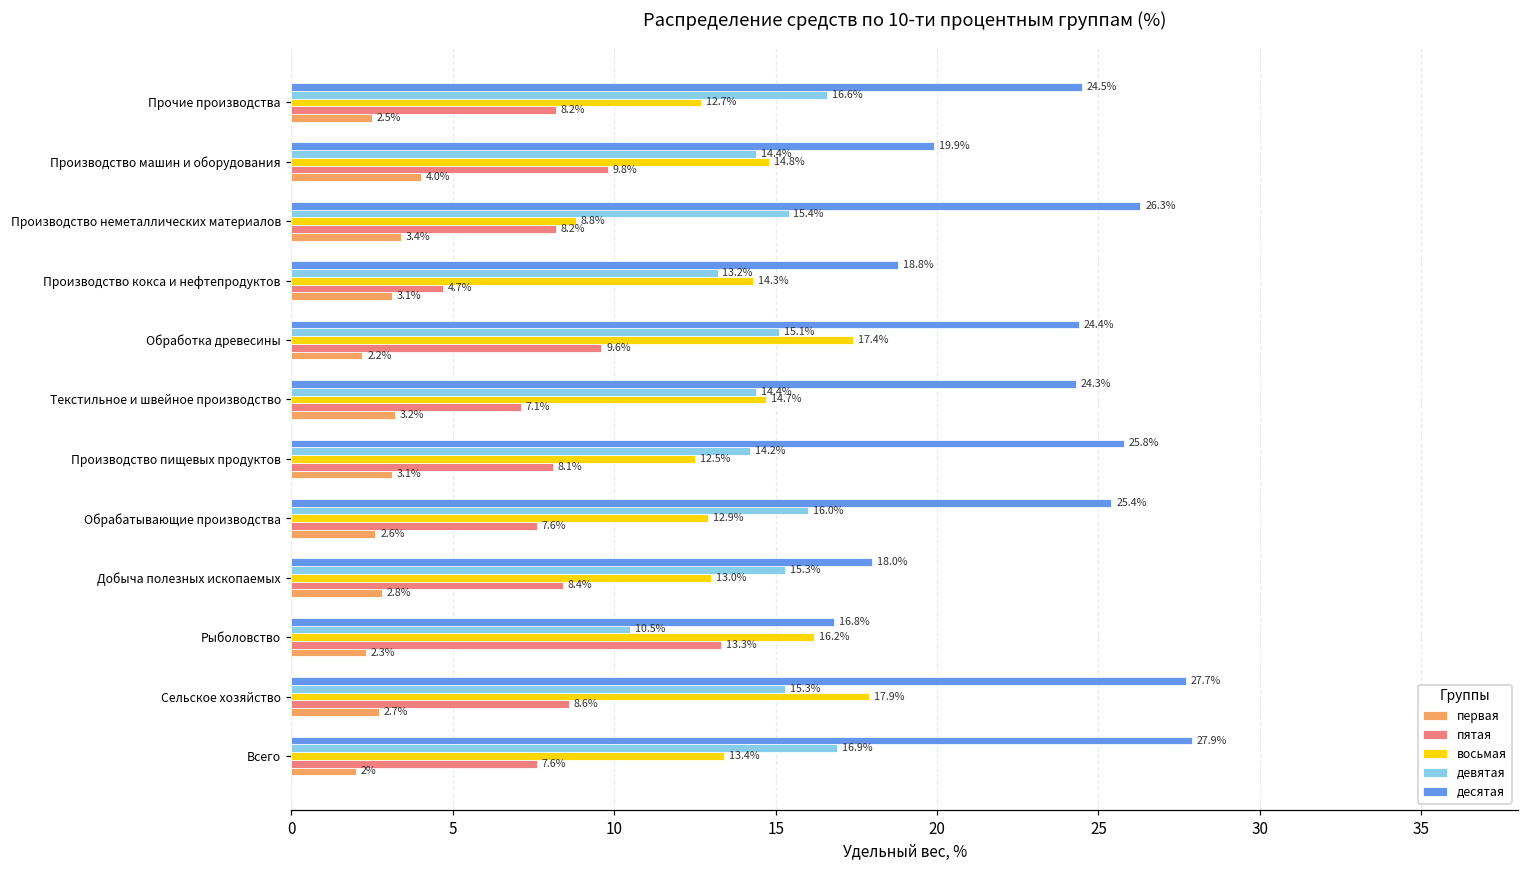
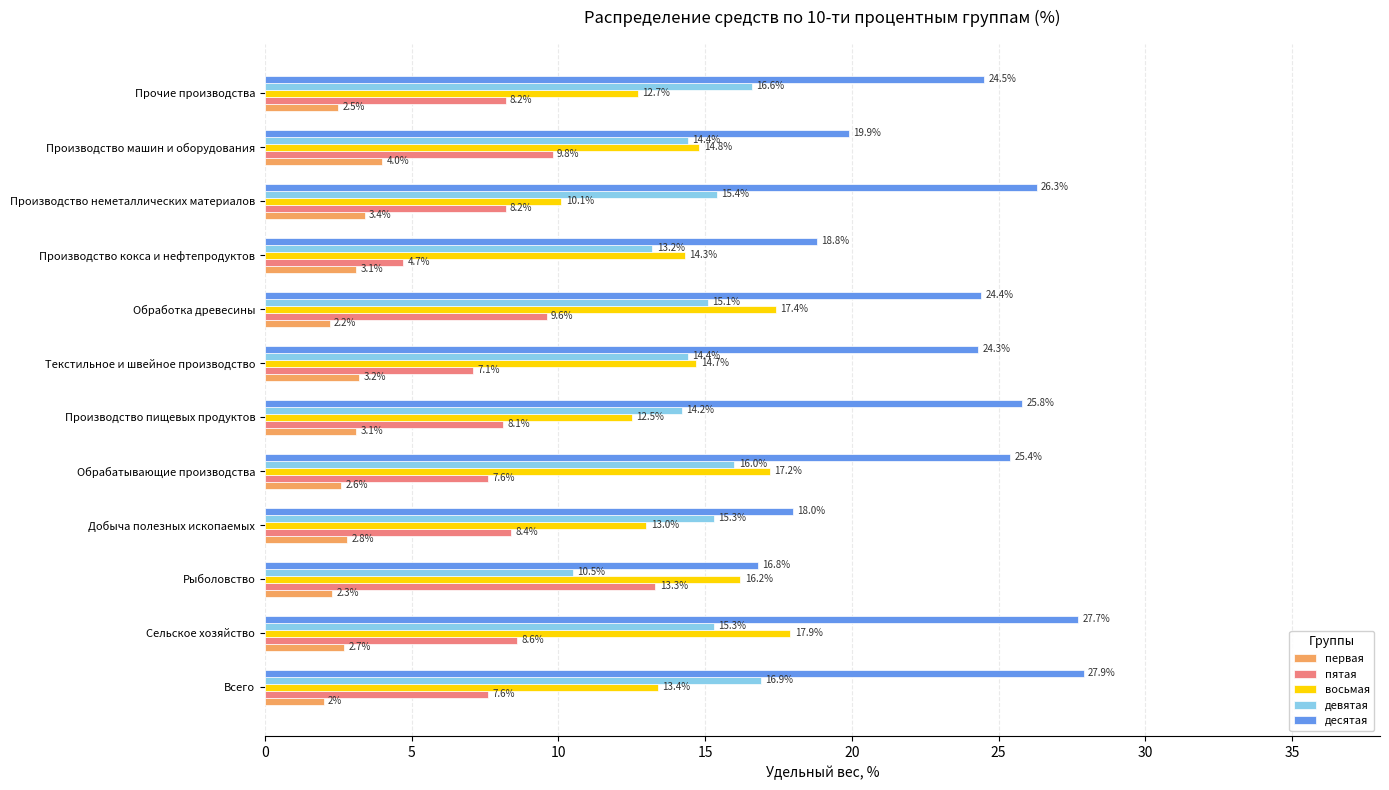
  {
    "восьмая": {
      "Прочие производства": "12.7%",
-     "Производство неметаллических материалов": "8.8%",
+     "Производство неметаллических материалов": "10.1%",
      "Производство кокса и нефтепродуктов": "14.3%",
      "Обработка древесины": "17.4%",
      "Производство пищевых продуктов": "12.5%",
-     "Обрабатывающие производства": "12.9%",
+     "Обрабатывающие производства": "17.2%",
      "Добыча полезных ископаемых": "13.0%",
      "Рыболовство": "16.2%",
      "Сельское хозяйство": "17.9%",
      "Всего": "13.4%"
    },
    "девятая": {
      "Прочие производства": "16.6%",
      "Производство неметаллических материалов": "15.4%",
      "Производство кокса и нефтепродуктов": "13.2%",
      "Обработка древесины": "15.1%",
      "Производство пищевых продуктов": "14.2%",
      "Обрабатывающие производства": "16.0%",
      "Добыча полезных ископаемых": "15.3%",
      "Рыболовство": "10.5%",
      "Сельское хозяйство": "15.3%",
      "Всего": "16.9%"
    },
    "десятая": {
      "Прочие производства": "24.5%",
      "Производство машин и оборудования": "19.9%",
      "Производство неметаллических материалов": "26.3%",
      "Производство кокса и нефтепродуктов": "18.8%",
      "Обработка древесины": "24.4%",
      "Текстильное и швейное производство": "24.3%",
      "Производство пищевых продуктов": "25.8%",
      "Обрабатывающие производства": "25.4%",
      "Добыча полезных ископаемых": "18.0%",
      "Рыболовство": "16.8%",
      "Сельское хозяйство": "27.7%",
      "Всего": "27.9%"
    }
  }
